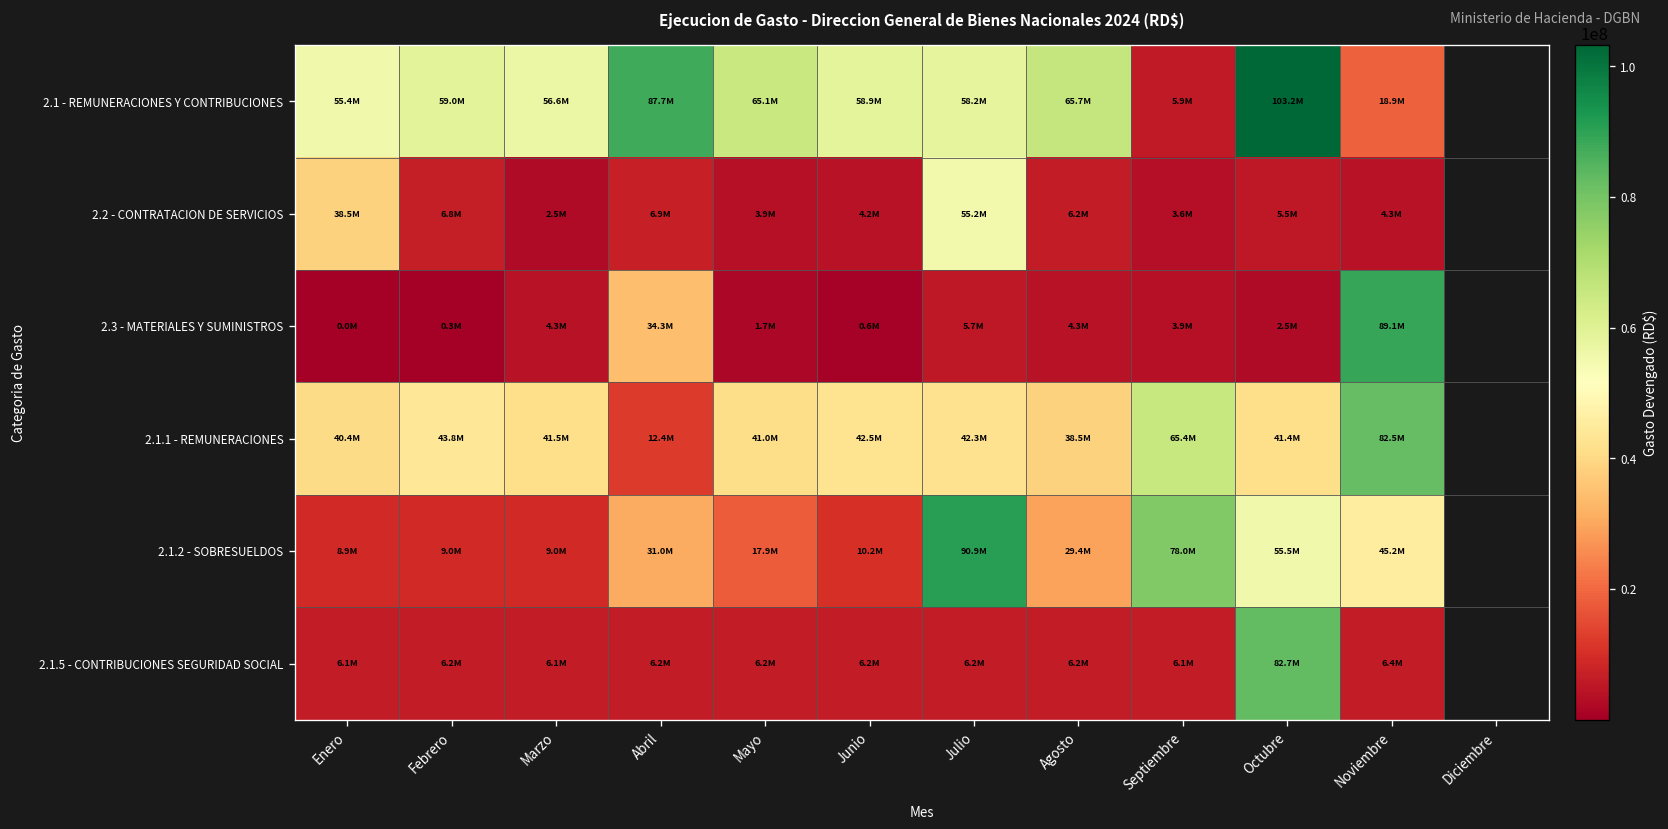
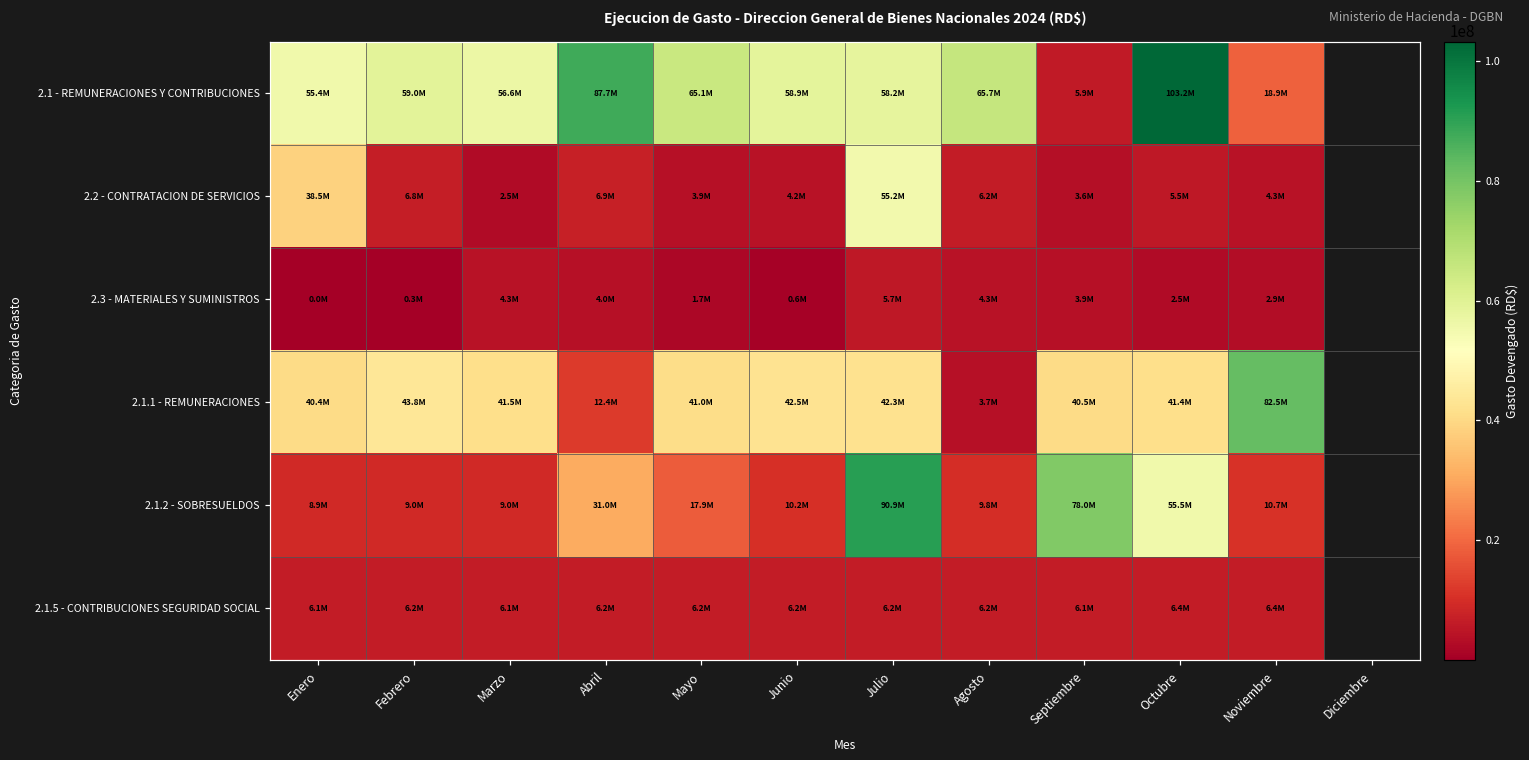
  {
    "2.1 - REMUNERACIONES Y CONTRIBUCIONES": {
      "Enero": "55.4M",
      "Febrero": "59.0M",
      "Marzo": "56.6M",
      "Abril": "87.7M",
      "Mayo": "65.1M",
      "Junio": "58.9M",
      "Julio": "58.2M",
      "Agosto": "65.7M",
      "Septiembre": "5.9M",
      "Octubre": "103.2M",
      "Noviembre": "18.9M"
    },
    "2.2 - CONTRATACION DE SERVICIOS": {
      "Enero": "38.5M",
      "Febrero": "6.8M",
      "Marzo": "2.5M",
      "Abril": "6.9M",
      "Mayo": "3.9M",
      "Junio": "4.2M",
      "Julio": "55.2M",
      "Agosto": "6.2M",
      "Septiembre": "3.6M",
      "Octubre": "5.5M",
      "Noviembre": "4.3M"
    },
    "2.3 - MATERIALES Y SUMINISTROS": {
      "Enero": "0.0M",
      "Febrero": "0.3M",
      "Marzo": "4.3M",
-     "Abril": "34.3M",
+     "Abril": "4.0M",
      "Mayo": "1.7M",
      "Junio": "0.6M",
      "Julio": "5.7M",
      "Agosto": "4.3M",
      "Septiembre": "3.9M",
      "Octubre": "2.5M",
-     "Noviembre": "89.1M"
+     "Noviembre": "2.9M"
    },
    "2.1.1 - REMUNERACIONES": {
      "Enero": "40.4M",
      "Febrero": "43.8M",
      "Marzo": "41.5M",
      "Abril": "12.4M",
      "Mayo": "41.0M",
      "Junio": "42.5M",
      "Julio": "42.3M",
-     "Agosto": "38.5M",
-     "Septiembre": "65.4M",
+     "Agosto": "3.7M",
+     "Septiembre": "40.5M",
      "Octubre": "41.4M",
      "Noviembre": "82.5M"
    },
    "2.1.2 - SOBRESUELDOS": {
      "Enero": "8.9M",
      "Febrero": "9.0M",
      "Marzo": "9.0M",
      "Abril": "31.0M",
      "Mayo": "17.9M",
      "Junio": "10.2M",
      "Julio": "90.9M",
-     "Agosto": "29.4M",
+     "Agosto": "9.8M",
      "Septiembre": "78.0M",
      "Octubre": "55.5M",
-     "Noviembre": "45.2M"
+     "Noviembre": "10.7M"
    },
    "2.1.5 - CONTRIBUCIONES SEGURIDAD SOCIAL": {
      "Enero": "6.1M",
      "Febrero": "6.2M",
      "Marzo": "6.1M",
      "Abril": "6.2M",
      "Mayo": "6.2M",
      "Junio": "6.2M",
      "Julio": "6.2M",
      "Agosto": "6.2M",
      "Septiembre": "6.1M",
-     "Octubre": "82.7M",
+     "Octubre": "6.4M",
      "Noviembre": "6.4M"
    }
  }
